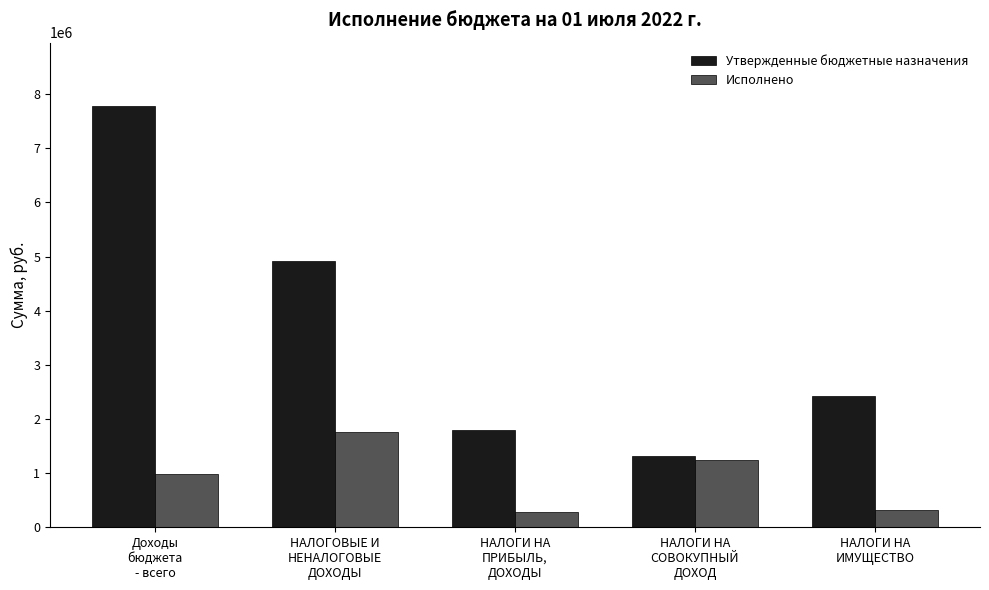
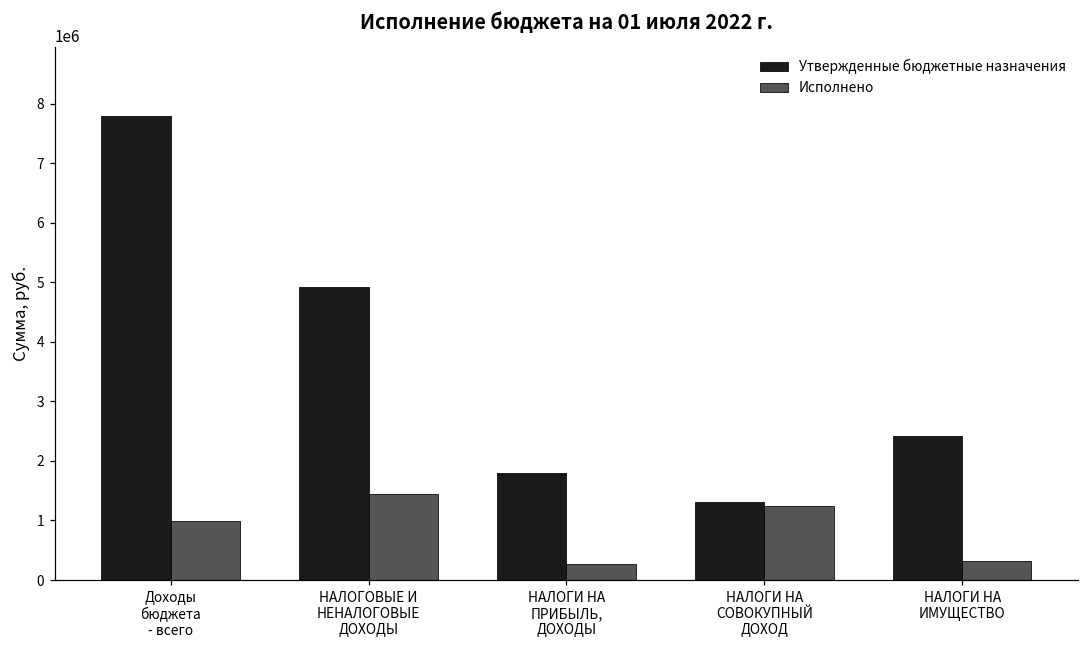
  {
    "Утвержденные бюджетные назначения": {
      "Доходы бюджета - всего": 7800000,
      "НАЛОГОВЫЕ И НЕНАЛОГОВЫЕ ДОХОДЫ": 4900000,
      "НАЛОГИ НА ПРИБЫЛЬ, ДОХОДЫ": 1800000,
      "НАЛОГИ НА СОВОКУПНЫЙ ДОХОД": 1300000,
      "НАЛОГИ НА ИМУЩЕСТВО": 2400000
    },
    "Исполнено": {
      "Доходы бюджета - всего": 1000000,
-     "НАЛОГОВЫЕ И НЕНАЛОГОВЫЕ ДОХОДЫ": 1800000,
+     "НАЛОГОВЫЕ И НЕНАЛОГОВЫЕ ДОХОДЫ": 1400000,
      "НАЛОГИ НА ПРИБЫЛЬ, ДОХОДЫ": 300000,
      "НАЛОГИ НА СОВОКУПНЫЙ ДОХОД": 1200000,
      "НАЛОГИ НА ИМУЩЕСТВО": 300000
    }
  }
